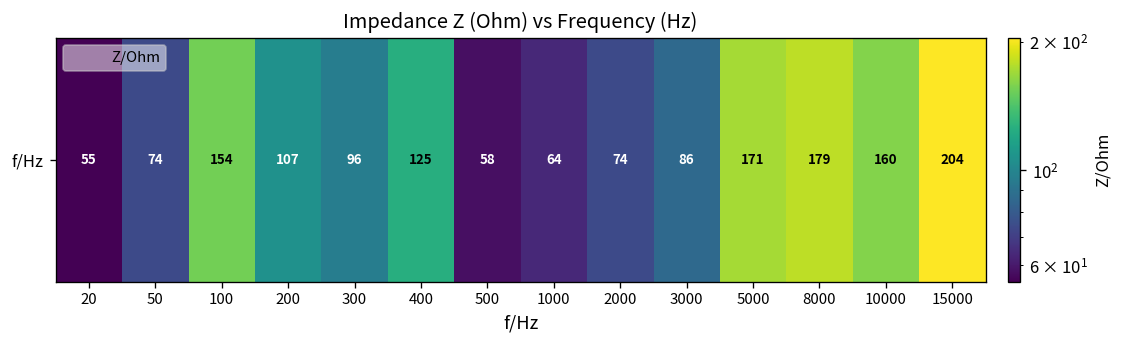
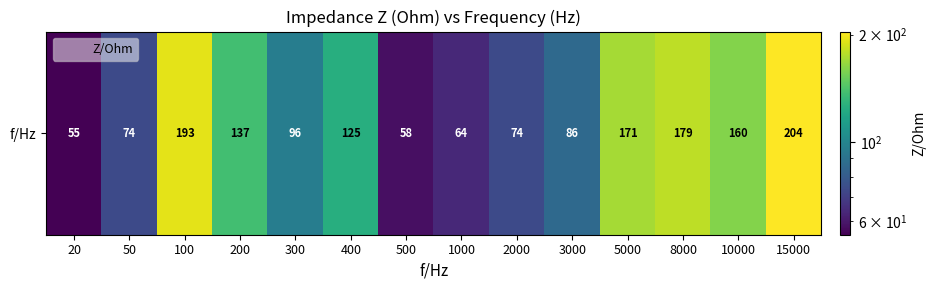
  {
    "f/Hz": {
      "20": 55,
      "50": 74,
-     "100": 154,
-     "200": 107,
+     "100": 193,
+     "200": 137,
      "300": 96,
      "400": 125,
      "500": 58,
      "1000": 64,
      "2000": 74,
      "3000": 86,
      "5000": 171,
      "8000": 179,
      "10000": 160,
      "15000": 204
    }
  }
